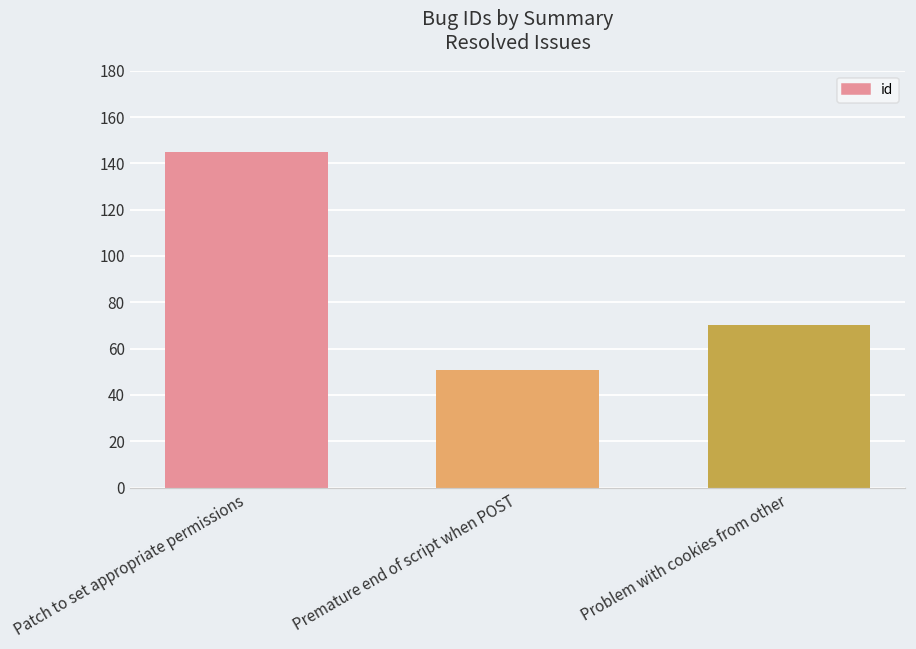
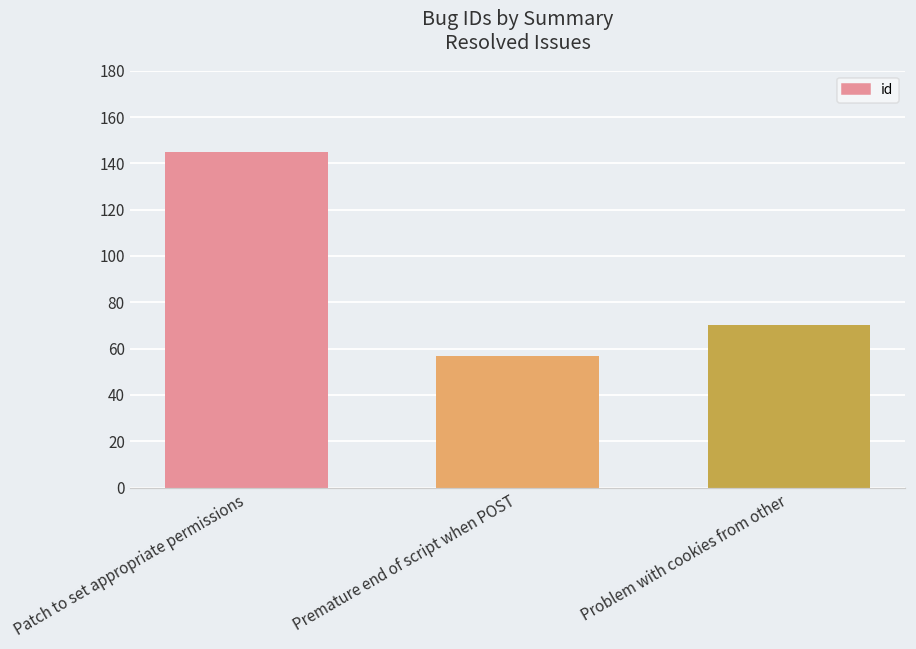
  {
    "Patch to set appropriate permissions": 145,
-   "Premature end of script when POST": 51,
+   "Premature end of script when POST": 57,
    "Problem with cookies from other": 70
  }
